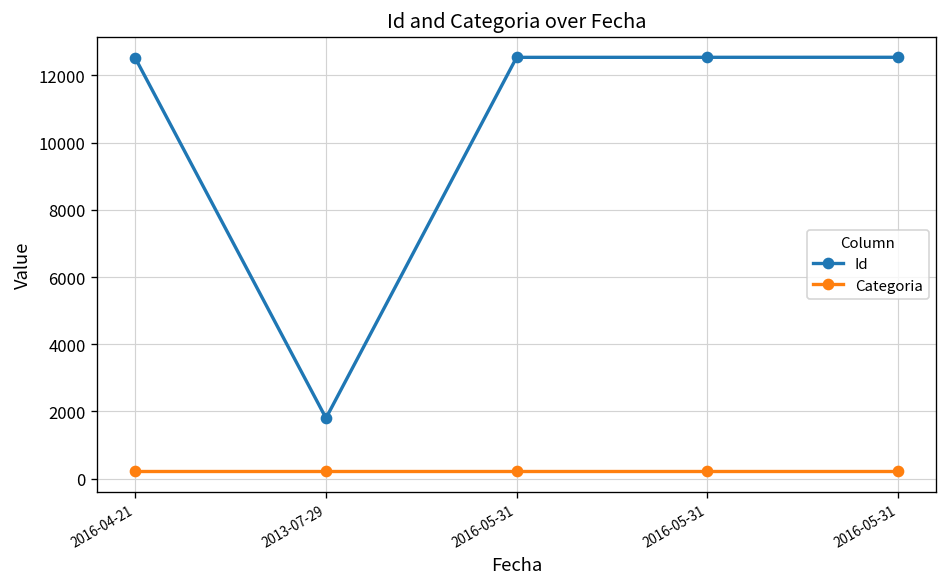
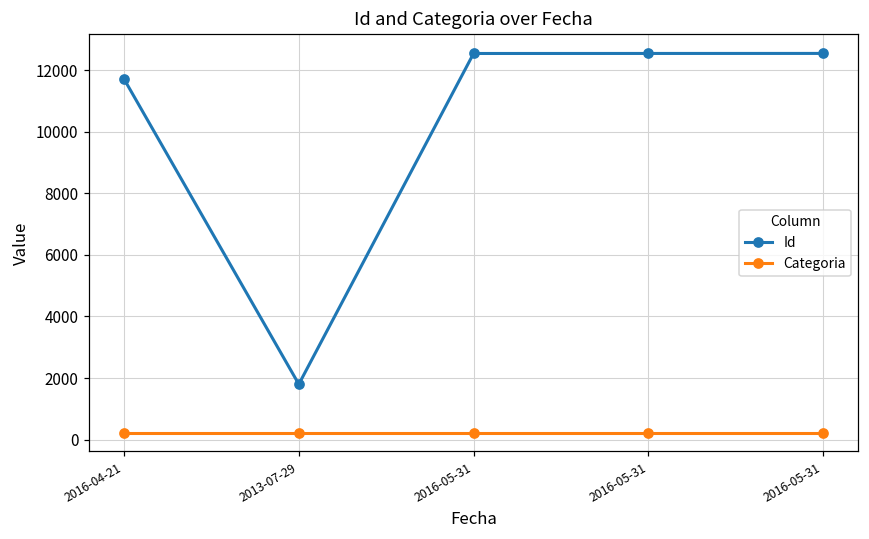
  {
    "Id": {
-     "2016-04-21": 12500,
+     "2016-04-21": 11700,
      "2013-07-29": 1800
    },
    "Categoria": {
      "2016-04-21": 200,
      "2013-07-29": 200
    }
  }
